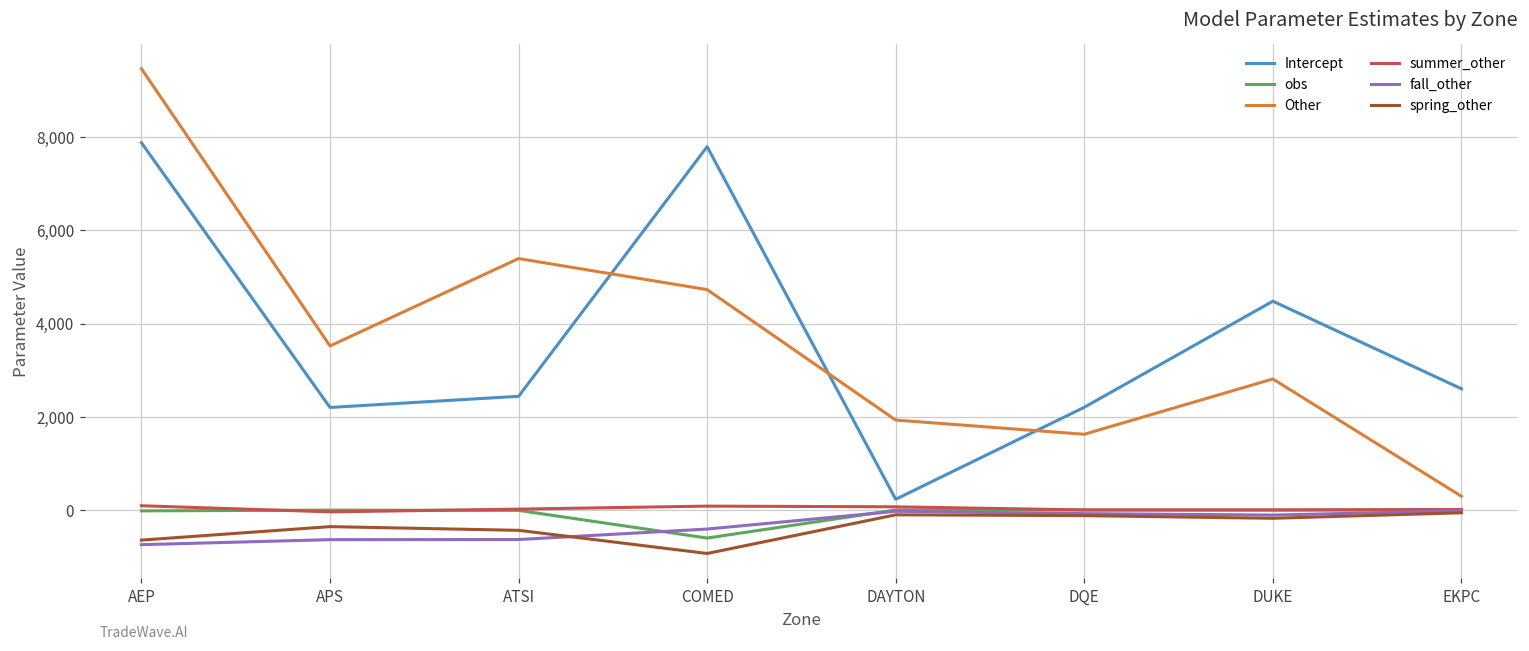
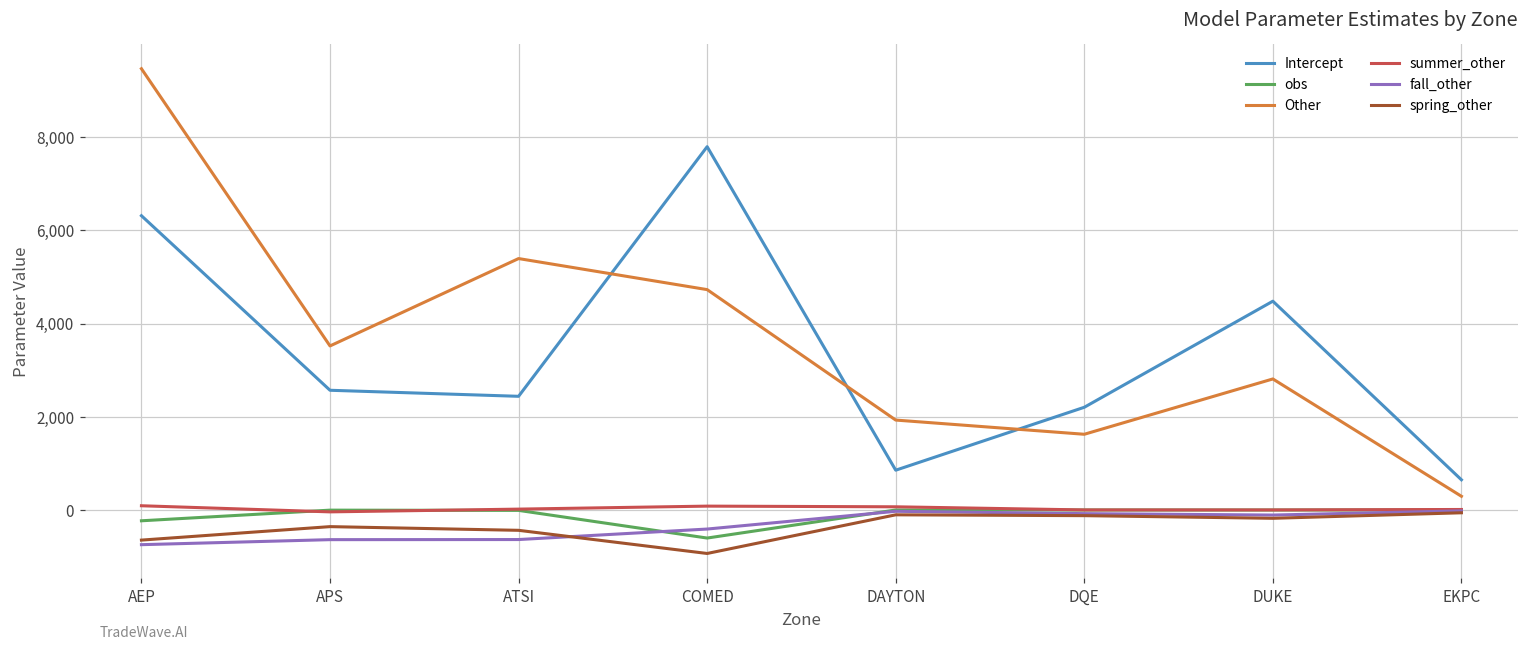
  {
    "Intercept": {
-     "AEP": "7,900",
-     "APS": "2,200",
+     "AEP": "6,300",
+     "APS": "2,600",
      "ATSI": "2,400",
      "COMED": "7,800",
-     "DAYTON": "200",
+     "DAYTON": "900",
      "DQE": "2,200",
      "DUKE": "4,500",
-     "EKPC": "2,600"
+     "EKPC": "600"
    },
    "obs": {
-     "AEP": "0",
+     "AEP": "-200",
      "COMED": "-600"
    },
    "fall_other": {
      "AEP": "-700",
      "APS": "-600",
      "ATSI": "-600",
      "COMED": "-400",
      "DUKE": "-100"
    }
  }
